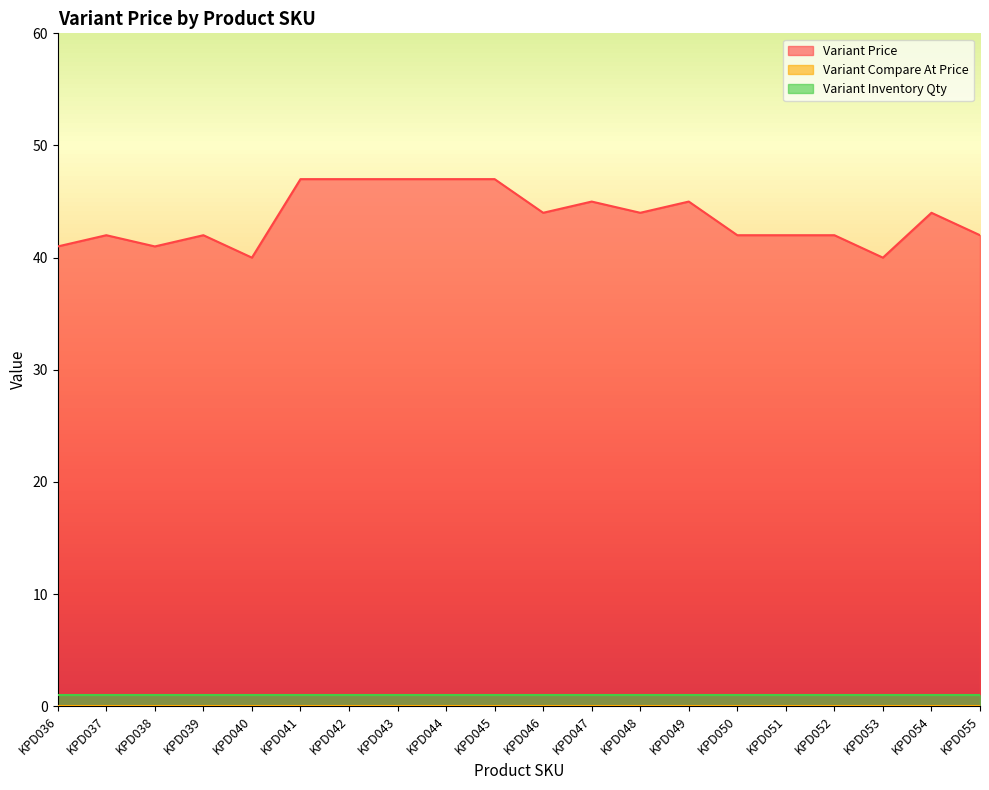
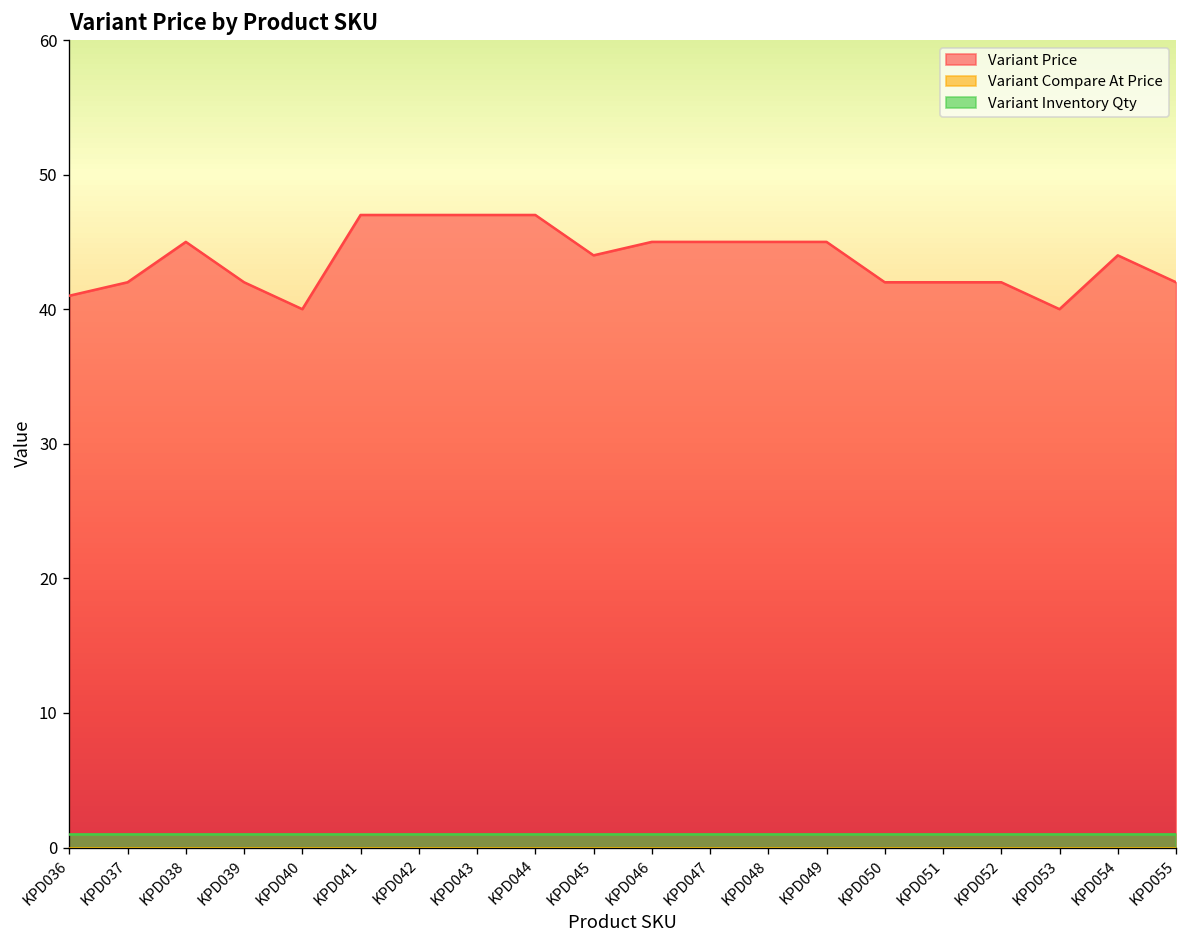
  {
    "Variant Price": {
      "KPD036": 41,
      "KPD037": 42,
-     "KPD038": 41,
+     "KPD038": 45,
      "KPD039": 42,
      "KPD040": 40,
      "KPD041": 47,
      "KPD042": 47,
      "KPD043": 47,
      "KPD044": 47,
-     "KPD045": 47,
-     "KPD046": 44,
+     "KPD045": 44,
+     "KPD046": 45,
      "KPD047": 45,
-     "KPD048": 44,
+     "KPD048": 45,
      "KPD049": 45,
      "KPD050": 42,
      "KPD051": 42,
      "KPD052": 42,
      "KPD053": 40,
      "KPD054": 44,
      "KPD055": 42
    },
    "Variant Compare At Price": {
      "KPD036": 0,
      "KPD037": 0,
      "KPD038": 0,
      "KPD039": 0,
      "KPD040": 0,
      "KPD041": 0,
      "KPD042": 0,
      "KPD043": 0,
      "KPD044": 0,
      "KPD045": 0,
      "KPD046": 0,
      "KPD047": 0,
      "KPD048": 0,
      "KPD049": 0,
      "KPD050": 0,
      "KPD051": 0,
      "KPD052": 0,
      "KPD053": 0,
      "KPD054": 0,
      "KPD055": 0
    },
    "Variant Inventory Qty": {
      "KPD036": 1,
      "KPD037": 1,
      "KPD038": 1,
      "KPD039": 1,
      "KPD040": 1,
      "KPD041": 1,
      "KPD042": 1,
      "KPD043": 1,
      "KPD044": 1,
      "KPD045": 1,
      "KPD046": 1,
      "KPD047": 1,
      "KPD048": 1,
      "KPD049": 1,
      "KPD050": 1,
      "KPD051": 1,
      "KPD052": 1,
      "KPD053": 1,
      "KPD054": 1,
      "KPD055": 1
    }
  }
